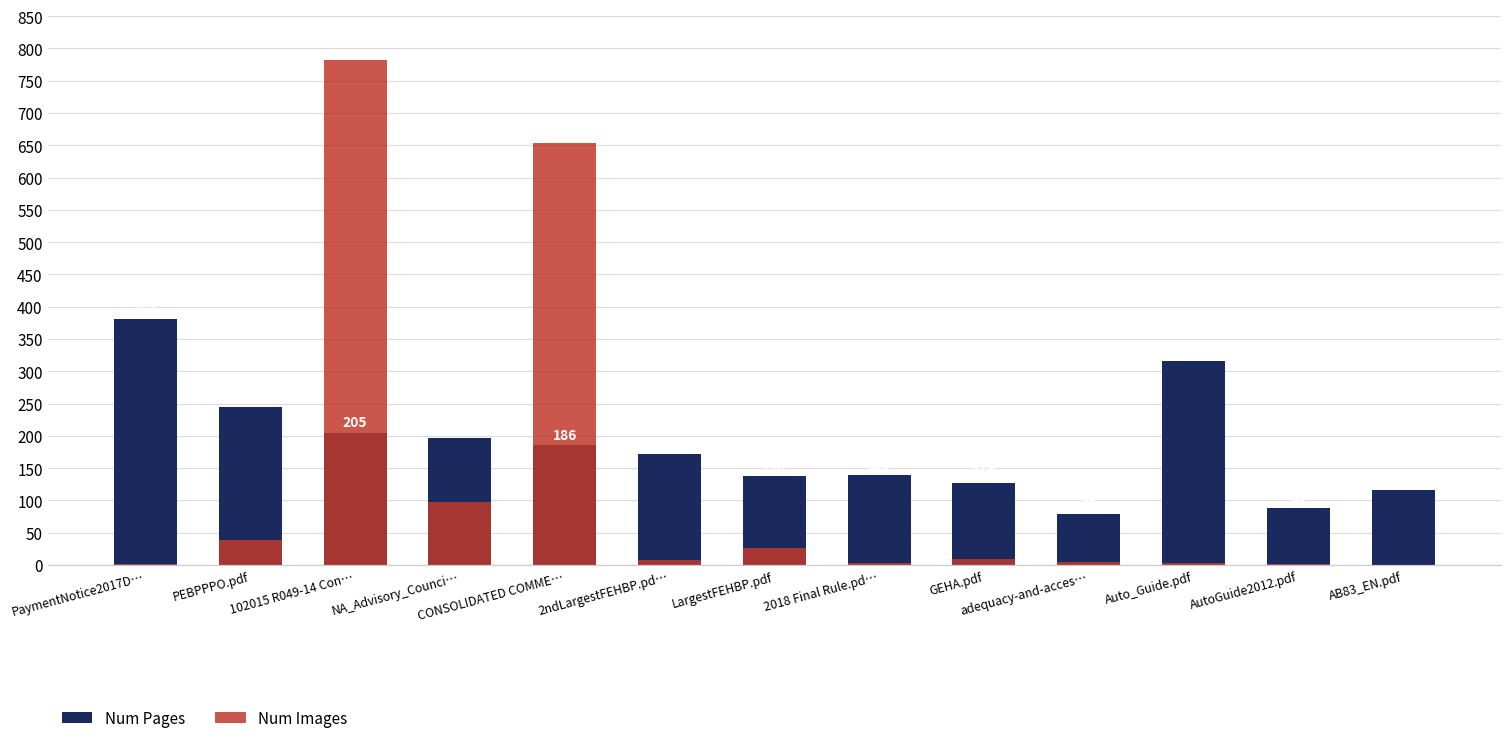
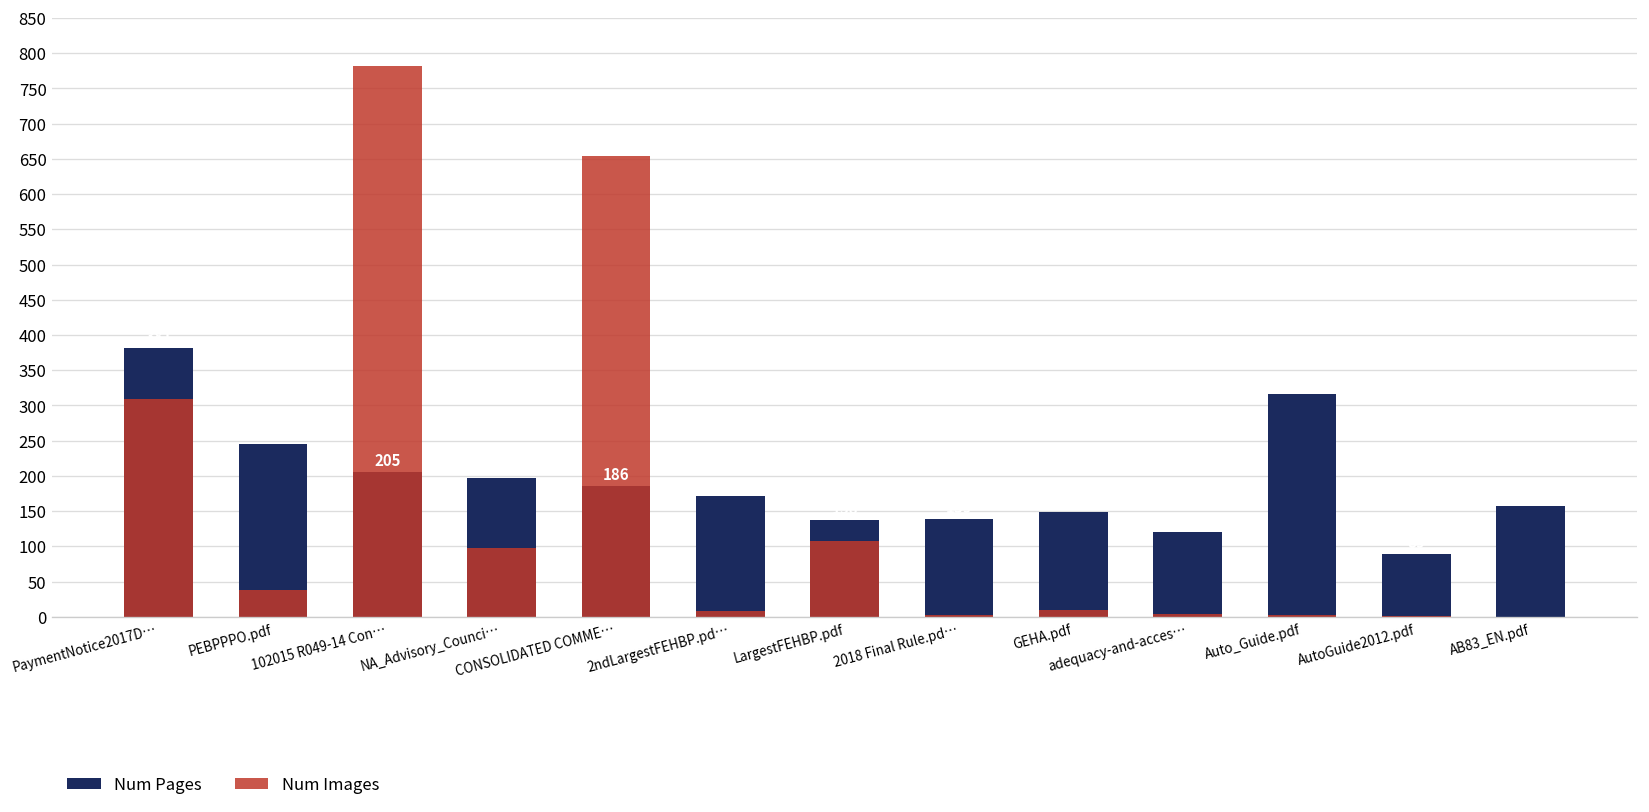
  {
    "Num Pages": {
      "PaymentNotice2017D…": 380,
      "PEBPPPO.pdf": 250,
      "NA_Advisory_Counci…": 200,
      "2ndLargestFEHBP.pd…": 170,
      "LargestFEHBP.pdf": 140,
      "2018 Final Rule.pd…": 140,
-     "GEHA.pdf": 130,
-     "adequacy-and-acces…": 80,
+     "GEHA.pdf": 150,
+     "adequacy-and-acces…": 120,
      "Auto_Guide.pdf": 320,
      "AutoGuide2012.pdf": 90,
-     "AB83_EN.pdf": 120
+     "AB83_EN.pdf": 160
    },
    "Num Images": {
-     "PaymentNotice2017D…": 0,
-     "LargestFEHBP.pdf": 30,
+     "PaymentNotice2017D…": 310,
+     "LargestFEHBP.pdf": 110,
      "AB83_EN.pdf": 0
    }
  }
